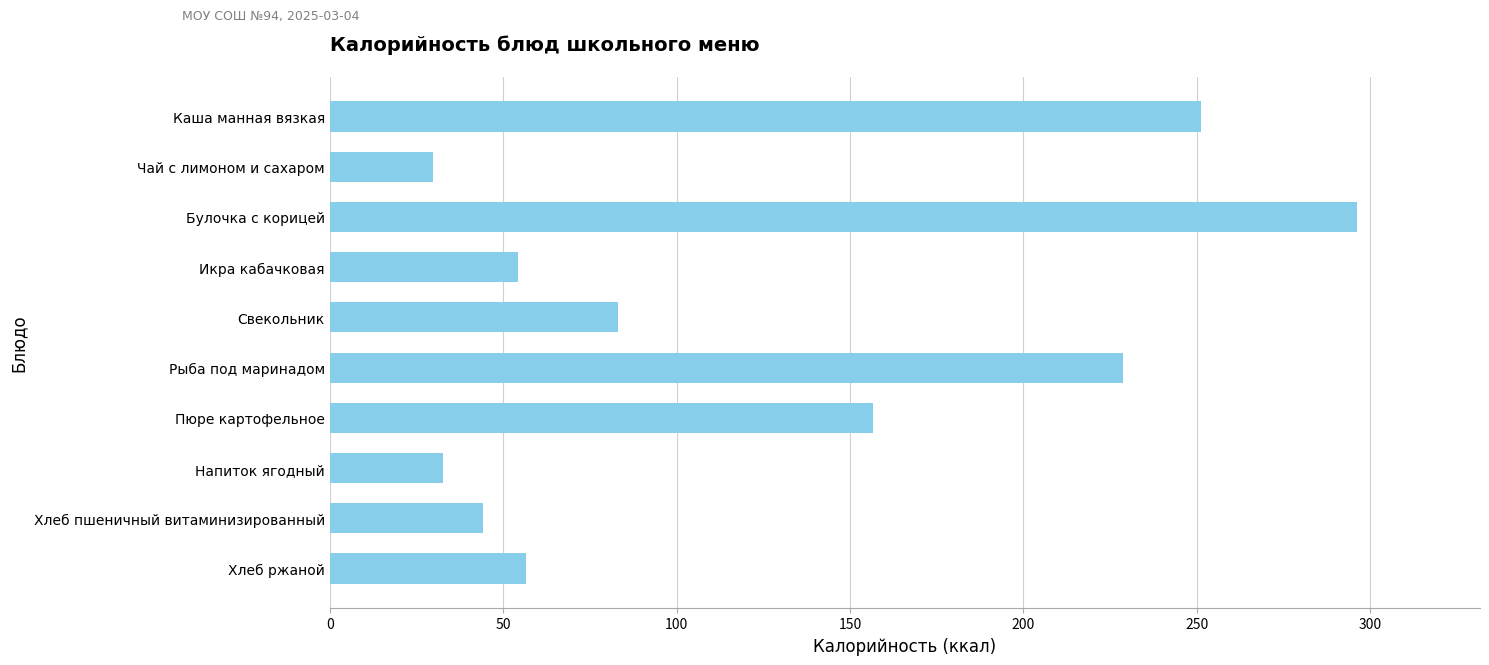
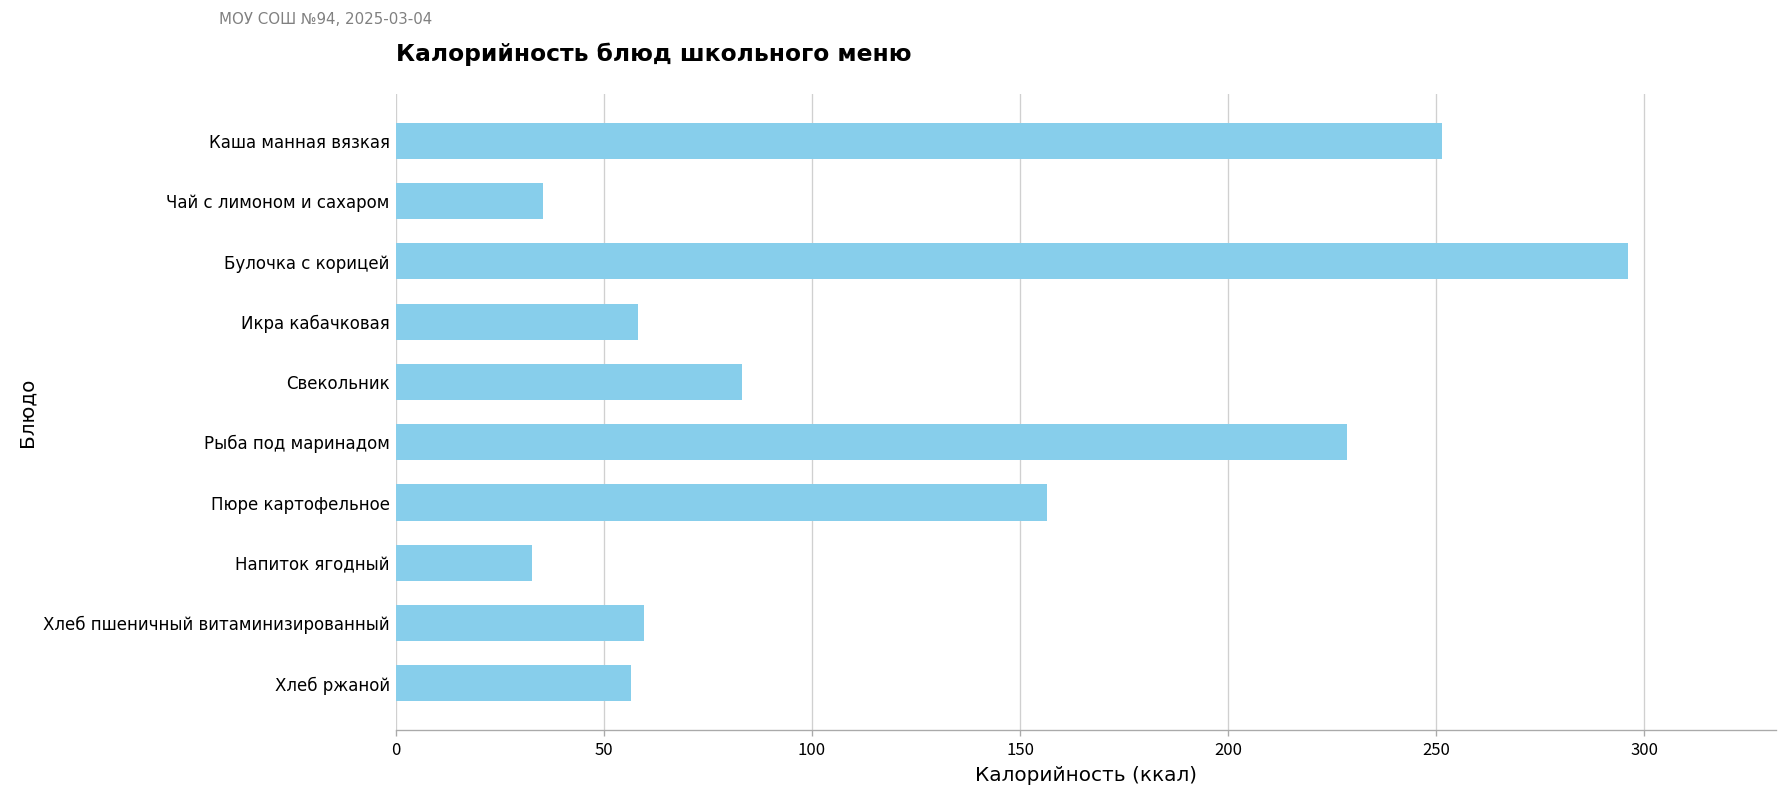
  {
    "Каша манная вязкая": 251,
-   "Чай с лимоном и сахаром": 30,
+   "Чай с лимоном и сахаром": 35,
    "Булочка с корицей": 296,
-   "Икра кабачковая": 54,
+   "Икра кабачковая": 58,
    "Свекольник": 83,
    "Рыба под маринадом": 229,
    "Пюре картофельное": 157,
    "Напиток ягодный": 33,
-   "Хлеб пшеничный витаминизированный": 44,
+   "Хлеб пшеничный витаминизированный": 60,
    "Хлеб ржаной": 57
  }
